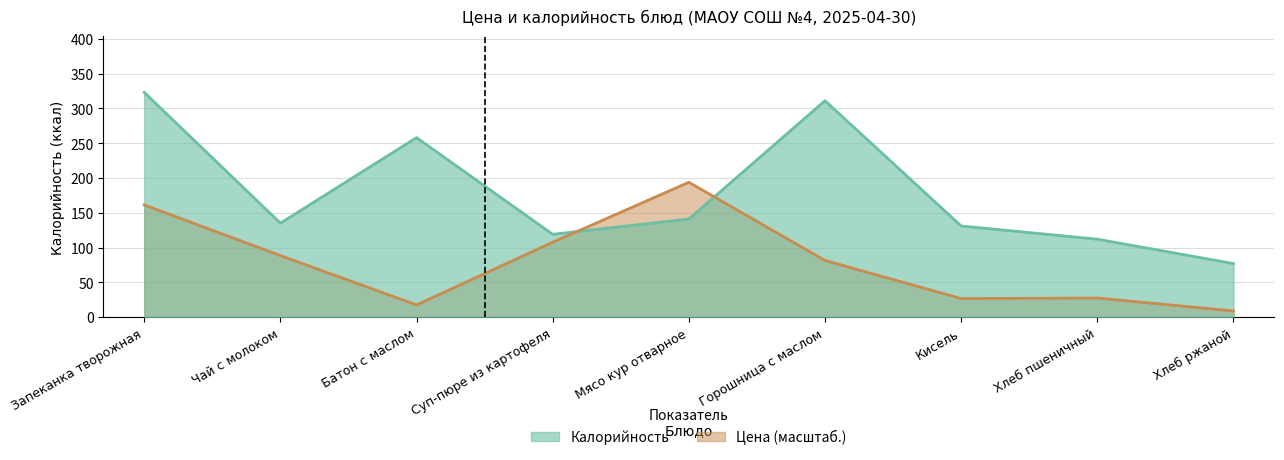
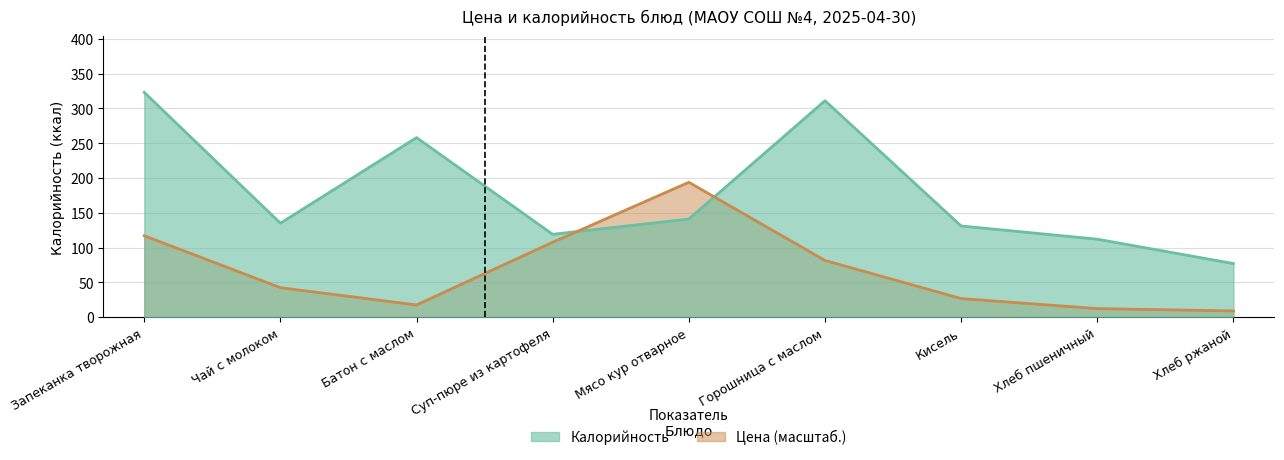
  {
    "Калорийность": {
      "Запеканка творожная": 320,
      "Чай с молоком": 140,
      "Батон с маслом": 260,
      "Суп-пюре из картофеля": 120,
      "Мясо кур отварное": 140,
      "Горошница с маслом": 310,
      "Кисель": 130,
      "Хлеб пшеничный": 110,
      "Хлеб ржаной": 80
    },
    "Цена (масштаб.)": {
-     "Запеканка творожная": 160,
-     "Чай с молоком": 90,
+     "Запеканка творожная": 120,
+     "Чай с молоком": 40,
      "Батон с маслом": 20,
      "Суп-пюре из картофеля": 110,
      "Мясо кур отварное": 190,
      "Горошница с маслом": 80,
      "Кисель": 30,
-     "Хлеб пшеничный": 30,
+     "Хлеб пшеничный": 10,
      "Хлеб ржаной": 10
    }
  }
